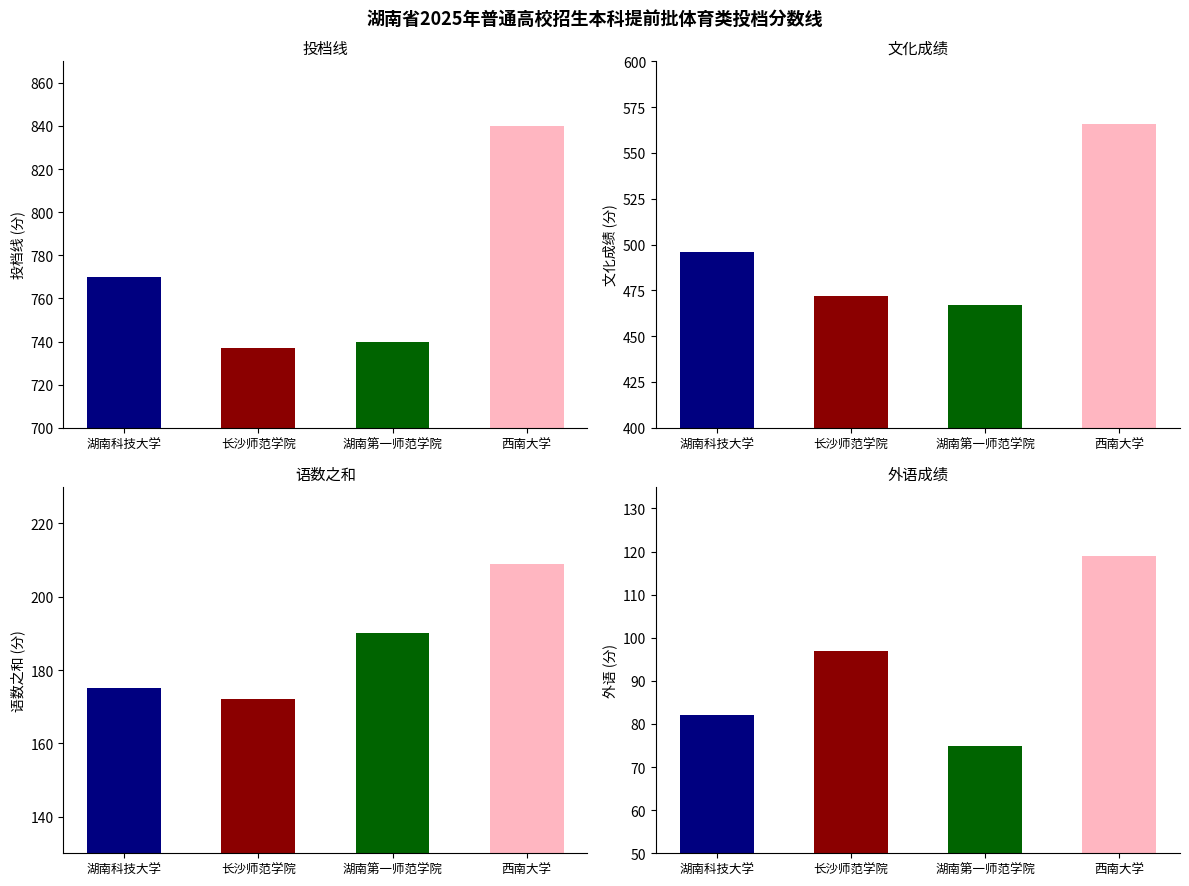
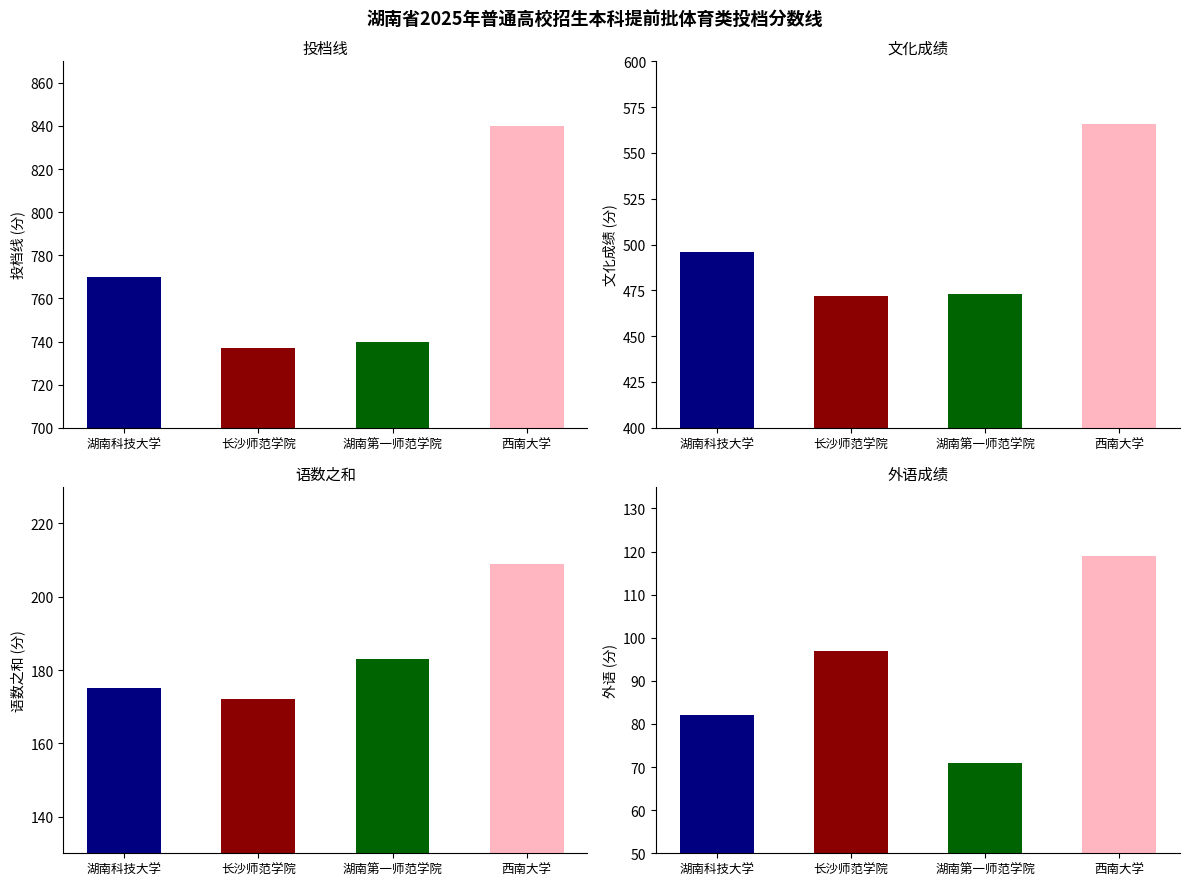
  {
    "投档线": {
      "湖南科技大学": 770,
      "长沙师范学院": 737,
      "湖南第一师范学院": 740,
      "西南大学": 840
    },
    "文化成绩": {
      "湖南科技大学": 496,
      "长沙师范学院": 472,
-     "湖南第一师范学院": 467,
+     "湖南第一师范学院": 473,
      "西南大学": 566
    },
    "语数之和": {
      "湖南科技大学": 175,
      "长沙师范学院": 172,
-     "湖南第一师范学院": 190,
+     "湖南第一师范学院": 183,
      "西南大学": 209
    },
    "外语成绩": {
      "湖南科技大学": 82,
      "长沙师范学院": 97,
-     "湖南第一师范学院": 75,
+     "湖南第一师范学院": 71,
      "西南大学": 119
    }
  }
